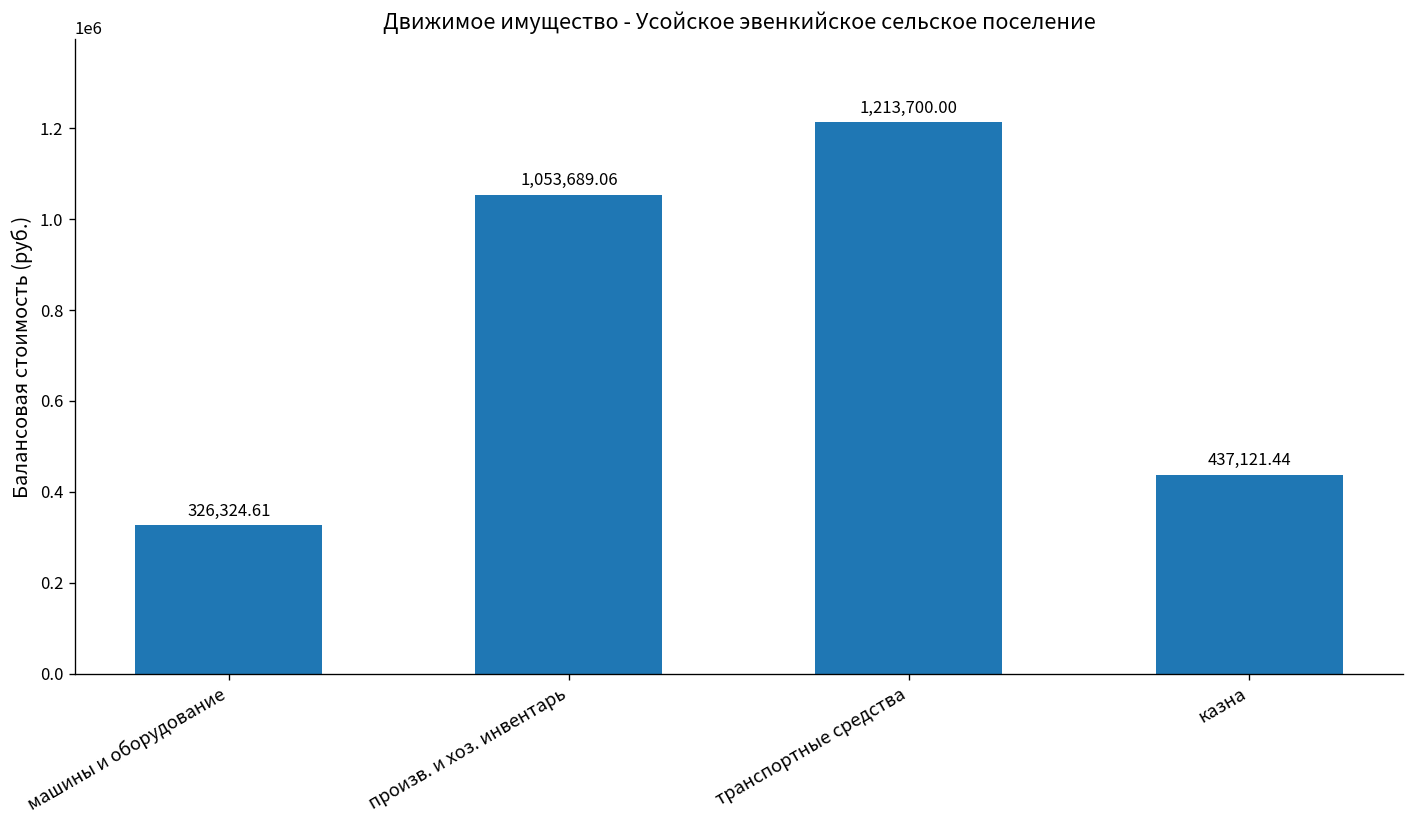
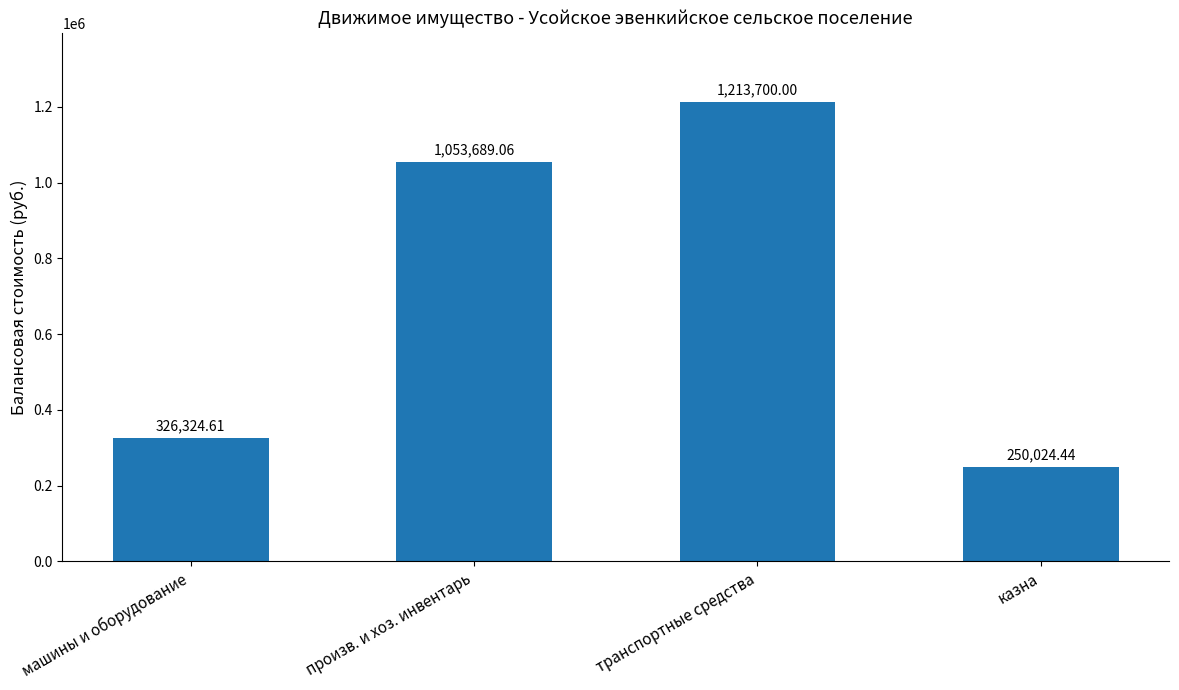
  {
    "машины и оборудование": "326,324.61",
    "произв. и хоз. инвентарь": "1,053,689.06",
    "транспортные средства": "1,213,700.00",
-   "казна": "437,121.44"
+   "казна": "250,024.44"
  }
